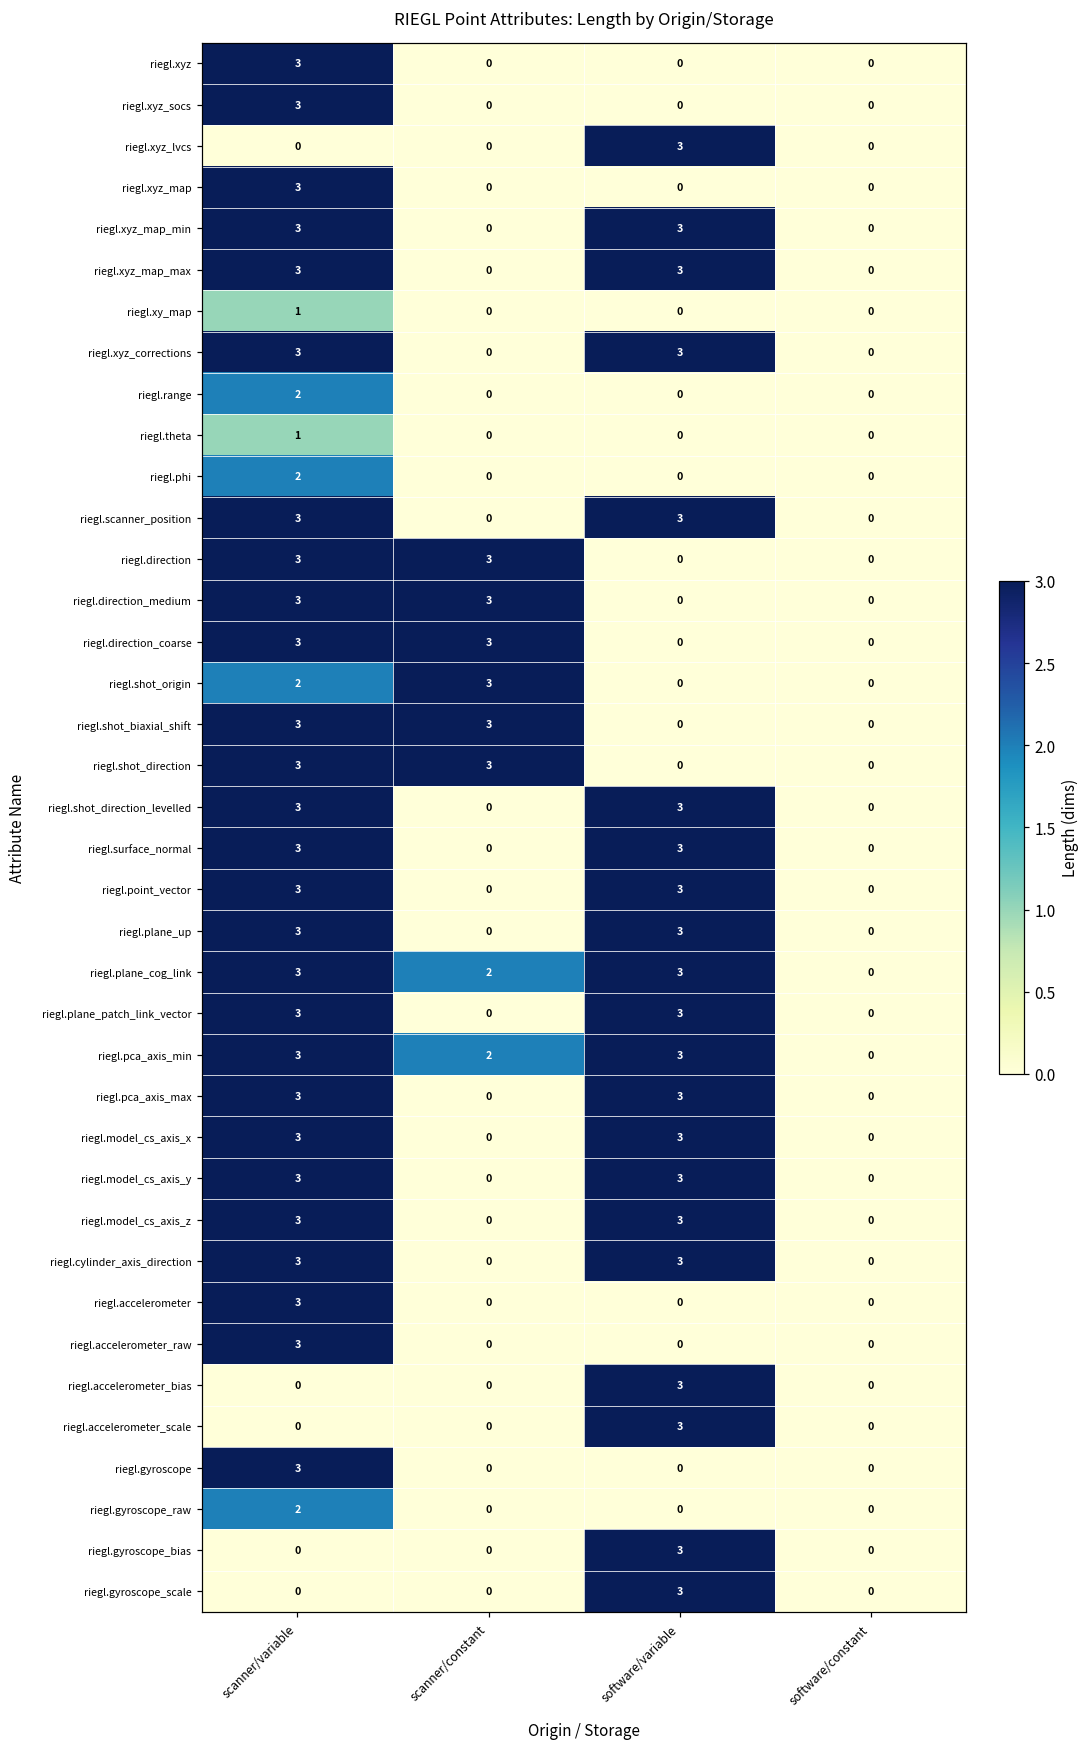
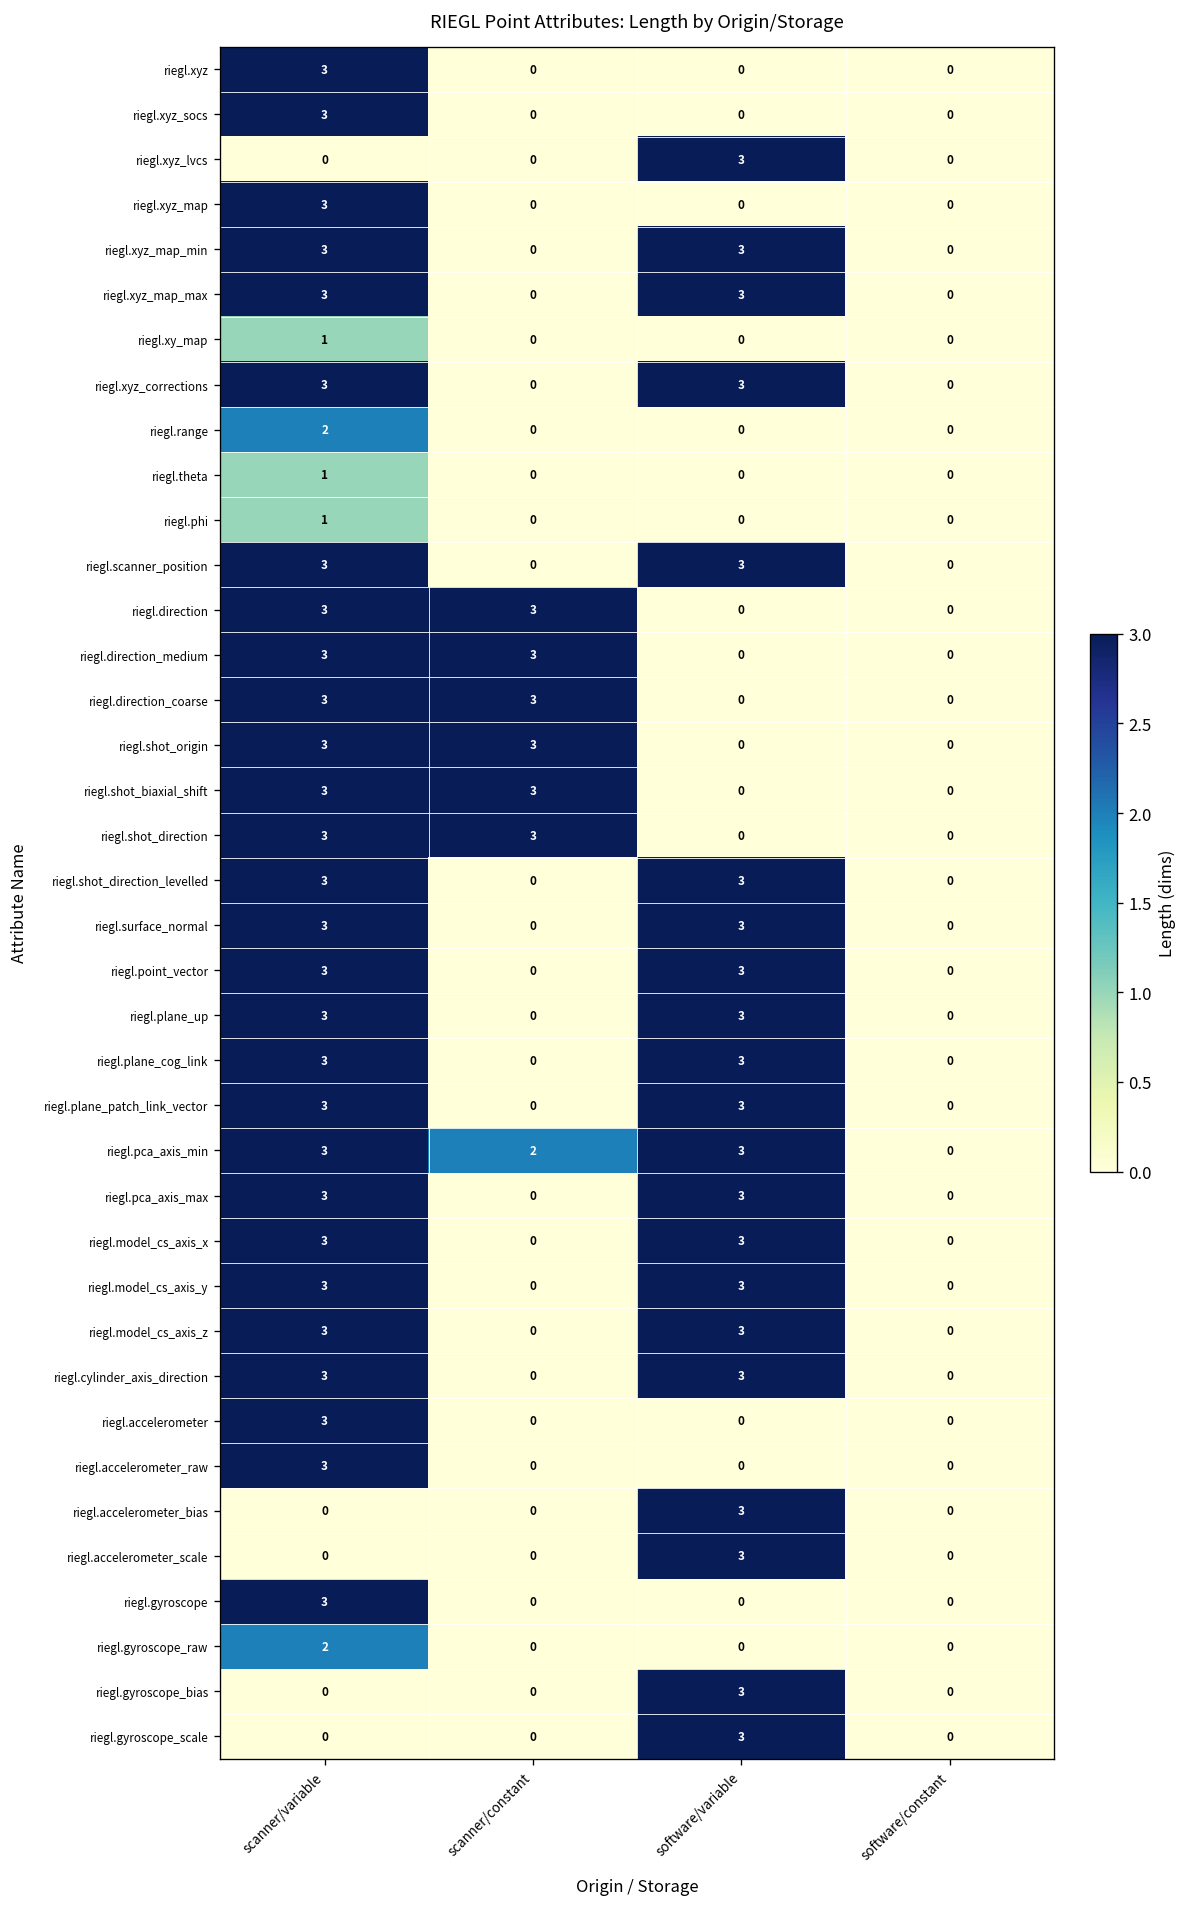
  {
    "riegl.xyz": {
      "scanner/variable": 3,
      "scanner/constant": 0,
      "software/variable": 0,
      "software/constant": 0
    },
    "riegl.xyz_socs": {
      "scanner/variable": 3,
      "scanner/constant": 0,
      "software/variable": 0,
      "software/constant": 0
    },
    "riegl.xyz_lvcs": {
      "scanner/variable": 0,
      "scanner/constant": 0,
      "software/variable": 3,
      "software/constant": 0
    },
    "riegl.xyz_map": {
      "scanner/variable": 3,
      "scanner/constant": 0,
      "software/variable": 0,
      "software/constant": 0
    },
    "riegl.xyz_map_min": {
      "scanner/variable": 3,
      "scanner/constant": 0,
      "software/variable": 3,
      "software/constant": 0
    },
    "riegl.xyz_map_max": {
      "scanner/variable": 3,
      "scanner/constant": 0,
      "software/variable": 3,
      "software/constant": 0
    },
    "riegl.xy_map": {
      "scanner/variable": 1,
      "scanner/constant": 0,
      "software/variable": 0,
      "software/constant": 0
    },
    "riegl.xyz_corrections": {
      "scanner/variable": 3,
      "scanner/constant": 0,
      "software/variable": 3,
      "software/constant": 0
    },
    "riegl.range": {
      "scanner/variable": 2,
      "scanner/constant": 0,
      "software/variable": 0,
      "software/constant": 0
    },
    "riegl.theta": {
      "scanner/variable": 1,
      "scanner/constant": 0,
      "software/variable": 0,
      "software/constant": 0
    },
    "riegl.phi": {
-     "scanner/variable": 2,
+     "scanner/variable": 1,
      "scanner/constant": 0,
      "software/variable": 0,
      "software/constant": 0
    },
    "riegl.scanner_position": {
      "scanner/variable": 3,
      "scanner/constant": 0,
      "software/variable": 3,
      "software/constant": 0
    },
    "riegl.direction": {
      "scanner/variable": 3,
      "scanner/constant": 3,
      "software/variable": 0,
      "software/constant": 0
    },
    "riegl.direction_medium": {
      "scanner/variable": 3,
      "scanner/constant": 3,
      "software/variable": 0,
      "software/constant": 0
    },
    "riegl.direction_coarse": {
      "scanner/variable": 3,
      "scanner/constant": 3,
      "software/variable": 0,
      "software/constant": 0
    },
    "riegl.shot_origin": {
-     "scanner/variable": 2,
+     "scanner/variable": 3,
      "scanner/constant": 3,
      "software/variable": 0,
      "software/constant": 0
    },
    "riegl.shot_biaxial_shift": {
      "scanner/variable": 3,
      "scanner/constant": 3,
      "software/variable": 0,
      "software/constant": 0
    },
    "riegl.shot_direction": {
      "scanner/variable": 3,
      "scanner/constant": 3,
      "software/variable": 0,
      "software/constant": 0
    },
    "riegl.shot_direction_levelled": {
      "scanner/variable": 3,
      "scanner/constant": 0,
      "software/variable": 3,
      "software/constant": 0
    },
    "riegl.surface_normal": {
      "scanner/variable": 3,
      "scanner/constant": 0,
      "software/variable": 3,
      "software/constant": 0
    },
    "riegl.point_vector": {
      "scanner/variable": 3,
      "scanner/constant": 0,
      "software/variable": 3,
      "software/constant": 0
    },
    "riegl.plane_up": {
      "scanner/variable": 3,
      "scanner/constant": 0,
      "software/variable": 3,
      "software/constant": 0
    },
    "riegl.plane_cog_link": {
      "scanner/variable": 3,
-     "scanner/constant": 2,
+     "scanner/constant": 0,
      "software/variable": 3,
      "software/constant": 0
    },
    "riegl.plane_patch_link_vector": {
      "scanner/variable": 3,
      "scanner/constant": 0,
      "software/variable": 3,
      "software/constant": 0
    },
    "riegl.pca_axis_min": {
      "scanner/variable": 3,
      "scanner/constant": 2,
      "software/variable": 3,
      "software/constant": 0
    },
    "riegl.pca_axis_max": {
      "scanner/variable": 3,
      "scanner/constant": 0,
      "software/variable": 3,
      "software/constant": 0
    },
    "riegl.model_cs_axis_x": {
      "scanner/variable": 3,
      "scanner/constant": 0,
      "software/variable": 3,
      "software/constant": 0
    },
    "riegl.model_cs_axis_y": {
      "scanner/variable": 3,
      "scanner/constant": 0,
      "software/variable": 3,
      "software/constant": 0
    },
    "riegl.model_cs_axis_z": {
      "scanner/variable": 3,
      "scanner/constant": 0,
      "software/variable": 3,
      "software/constant": 0
    },
    "riegl.cylinder_axis_direction": {
      "scanner/variable": 3,
      "scanner/constant": 0,
      "software/variable": 3,
      "software/constant": 0
    },
    "riegl.accelerometer": {
      "scanner/variable": 3,
      "scanner/constant": 0,
      "software/variable": 0,
      "software/constant": 0
    },
    "riegl.accelerometer_raw": {
      "scanner/variable": 3,
      "scanner/constant": 0,
      "software/variable": 0,
      "software/constant": 0
    },
    "riegl.accelerometer_bias": {
      "scanner/variable": 0,
      "scanner/constant": 0,
      "software/variable": 3,
      "software/constant": 0
    },
    "riegl.accelerometer_scale": {
      "scanner/variable": 0,
      "scanner/constant": 0,
      "software/variable": 3,
      "software/constant": 0
    },
    "riegl.gyroscope": {
      "scanner/variable": 3,
      "scanner/constant": 0,
      "software/variable": 0,
      "software/constant": 0
    },
    "riegl.gyroscope_raw": {
      "scanner/variable": 2,
      "scanner/constant": 0,
      "software/variable": 0,
      "software/constant": 0
    },
    "riegl.gyroscope_bias": {
      "scanner/variable": 0,
      "scanner/constant": 0,
      "software/variable": 3,
      "software/constant": 0
    },
    "riegl.gyroscope_scale": {
      "scanner/variable": 0,
      "scanner/constant": 0,
      "software/variable": 3,
      "software/constant": 0
    }
  }
